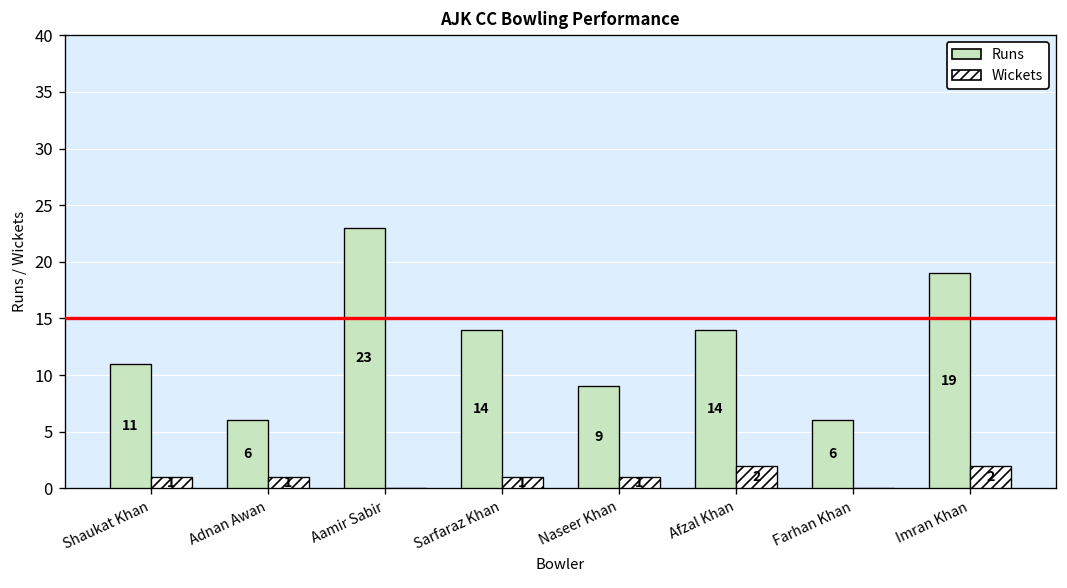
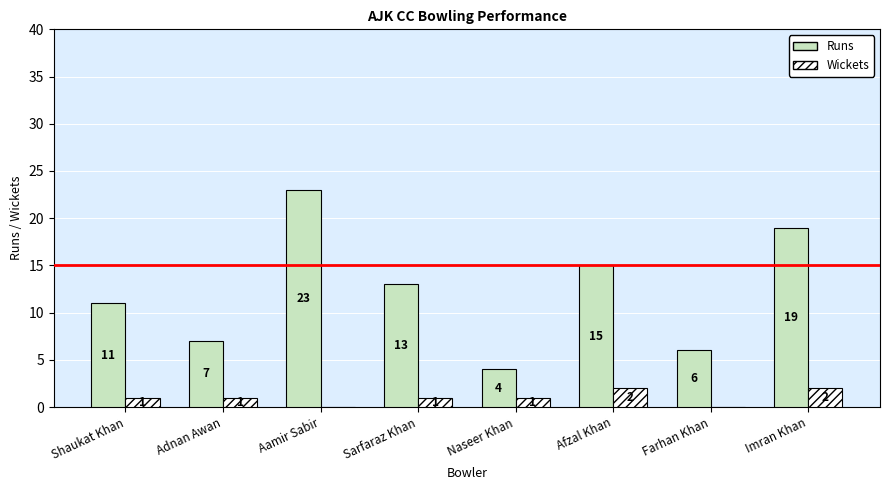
  {
    "Runs": {
      "Shaukat Khan": 11,
-     "Adnan Awan": 6,
+     "Adnan Awan": 7,
      "Aamir Sabir": 23,
-     "Sarfaraz Khan": 14,
-     "Naseer Khan": 9,
-     "Afzal Khan": 14,
+     "Sarfaraz Khan": 13,
+     "Naseer Khan": 4,
+     "Afzal Khan": 15,
      "Farhan Khan": 6,
      "Imran Khan": 19
    },
    "Wickets": {
      "Shaukat Khan": 1,
      "Adnan Awan": 1,
      "Sarfaraz Khan": 1,
      "Naseer Khan": 1,
      "Afzal Khan": 2,
      "Imran Khan": 2
    }
  }
